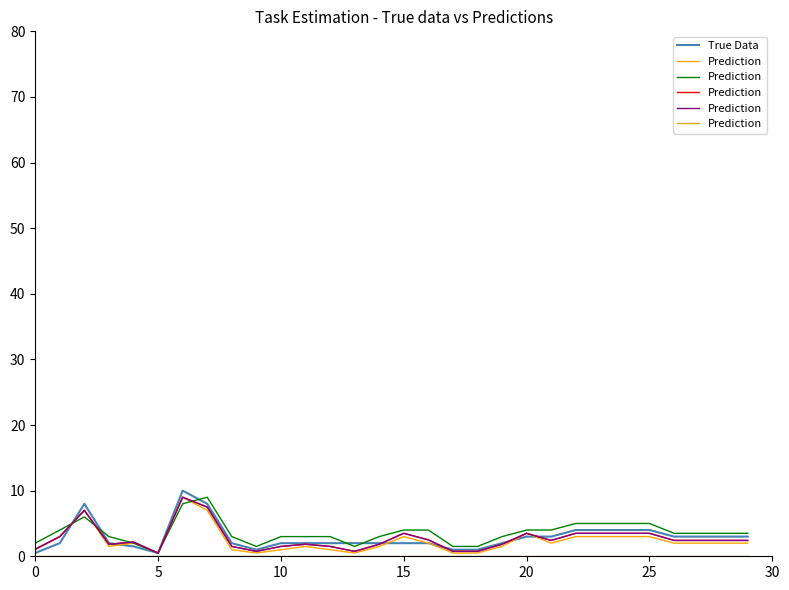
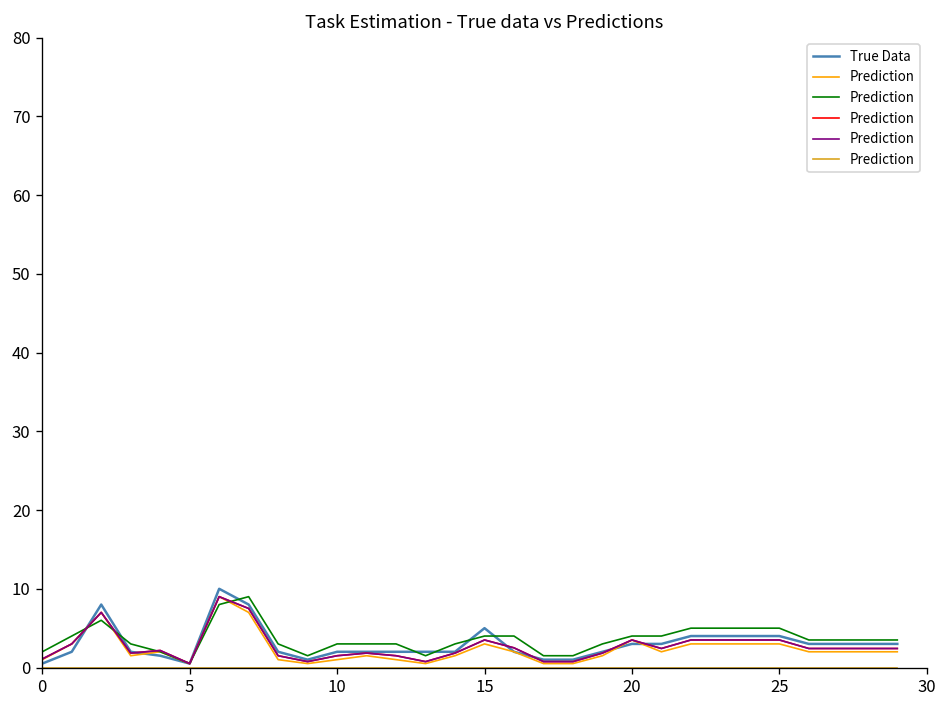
  {
    "True Data": {
      "0": 1,
      "10": 2,
-     "15": 2,
+     "15": 5,
      "20": 3,
      "25": 4
    }
  }
